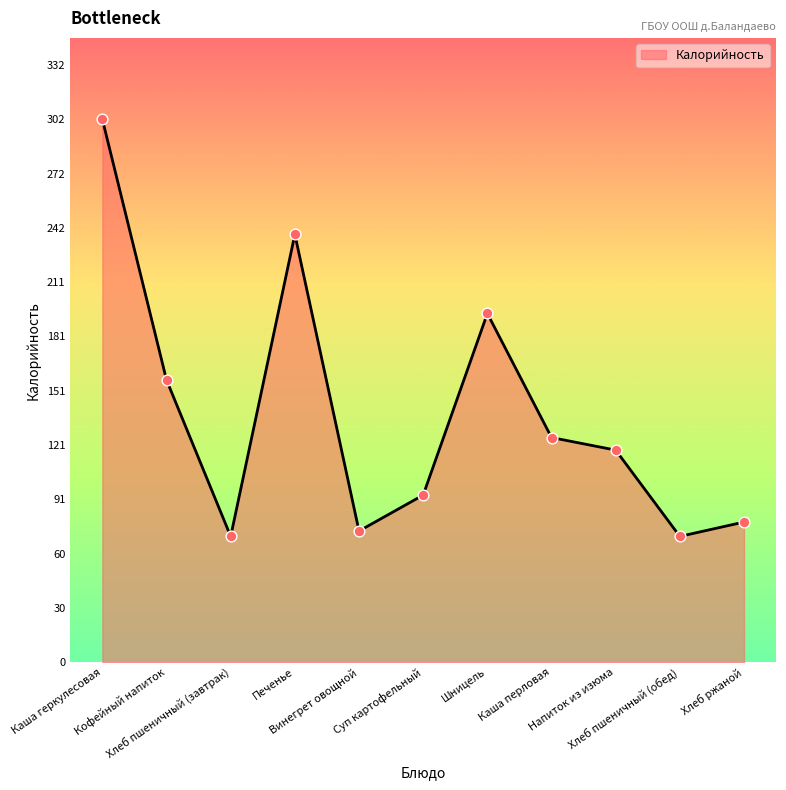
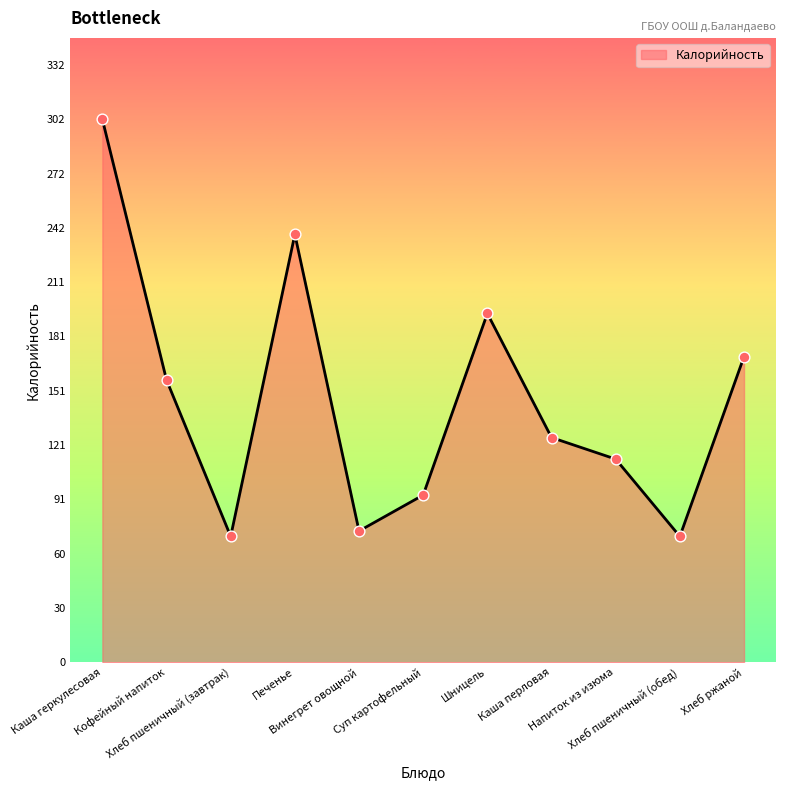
  {
    "Каша геркулесовая": 302,
    "Кофейный напиток": 157,
    "Хлеб пшеничный (завтрак)": 70,
    "Печенье": 238,
    "Винегрет овощной": 73,
    "Суп картофельный": 93,
    "Шницель": 194,
    "Каша перловая": 125,
-   "Напиток из изюма": 118,
+   "Напиток из изюма": 113,
    "Хлеб пшеничный (обед)": 70,
-   "Хлеб ржаной": 78
+   "Хлеб ржаной": 170
  }
